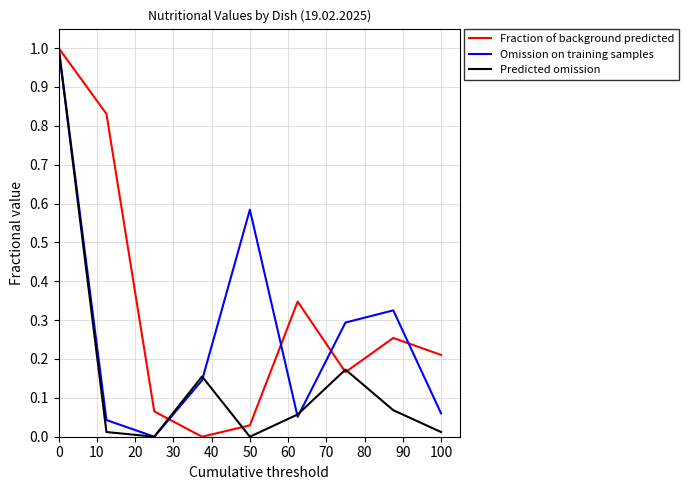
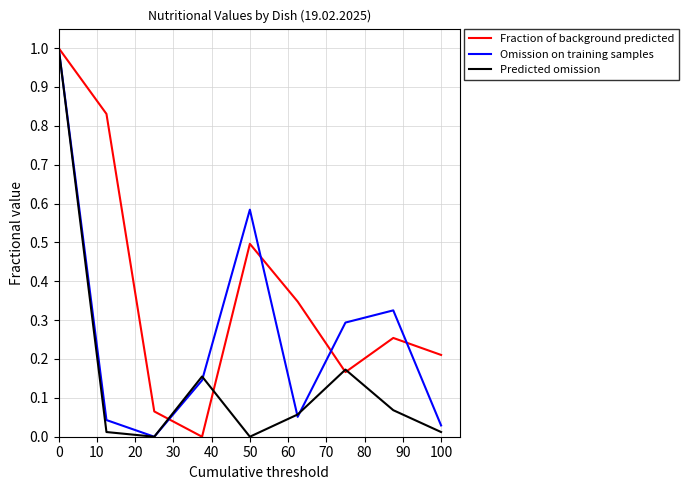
  {
    "Fraction of background predicted": {
-     "50": 0.03,
+     "50": 0.50,
      "100": 0.21
    },
    "Omission on training samples": {
      "50": 0.58,
-     "100": 0.06
+     "100": 0.03
    },
    "Predicted omission": {
      "50": 0.00,
      "100": 0.01
    }
  }
